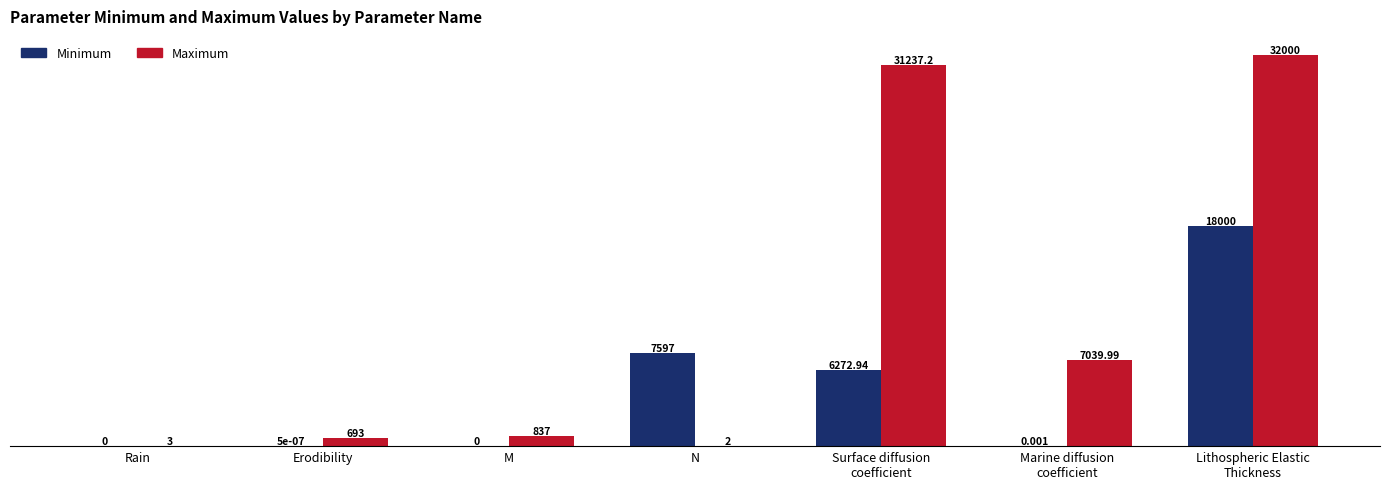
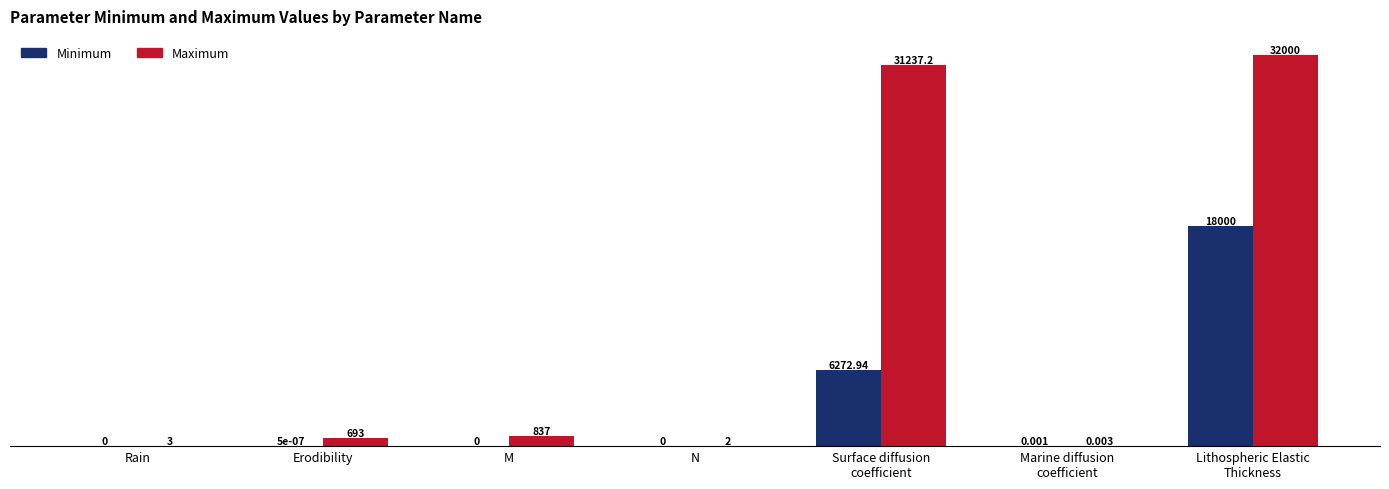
  {
    "Minimum": {
      "Rain": "0",
      "Erodibility": "5e-07",
      "M": "0",
-     "N": "7597",
+     "N": "0",
      "Surface diffusion coefficient": "6272.94",
      "Marine diffusion coefficient": "0.001",
      "Lithospheric Elastic Thickness": "18000"
    },
    "Maximum": {
      "Rain": "3",
      "Erodibility": "693",
      "M": "837",
      "N": "2",
      "Surface diffusion coefficient": "31237.2",
-     "Marine diffusion coefficient": "7039.99",
+     "Marine diffusion coefficient": "0.003",
      "Lithospheric Elastic Thickness": "32000"
    }
  }
